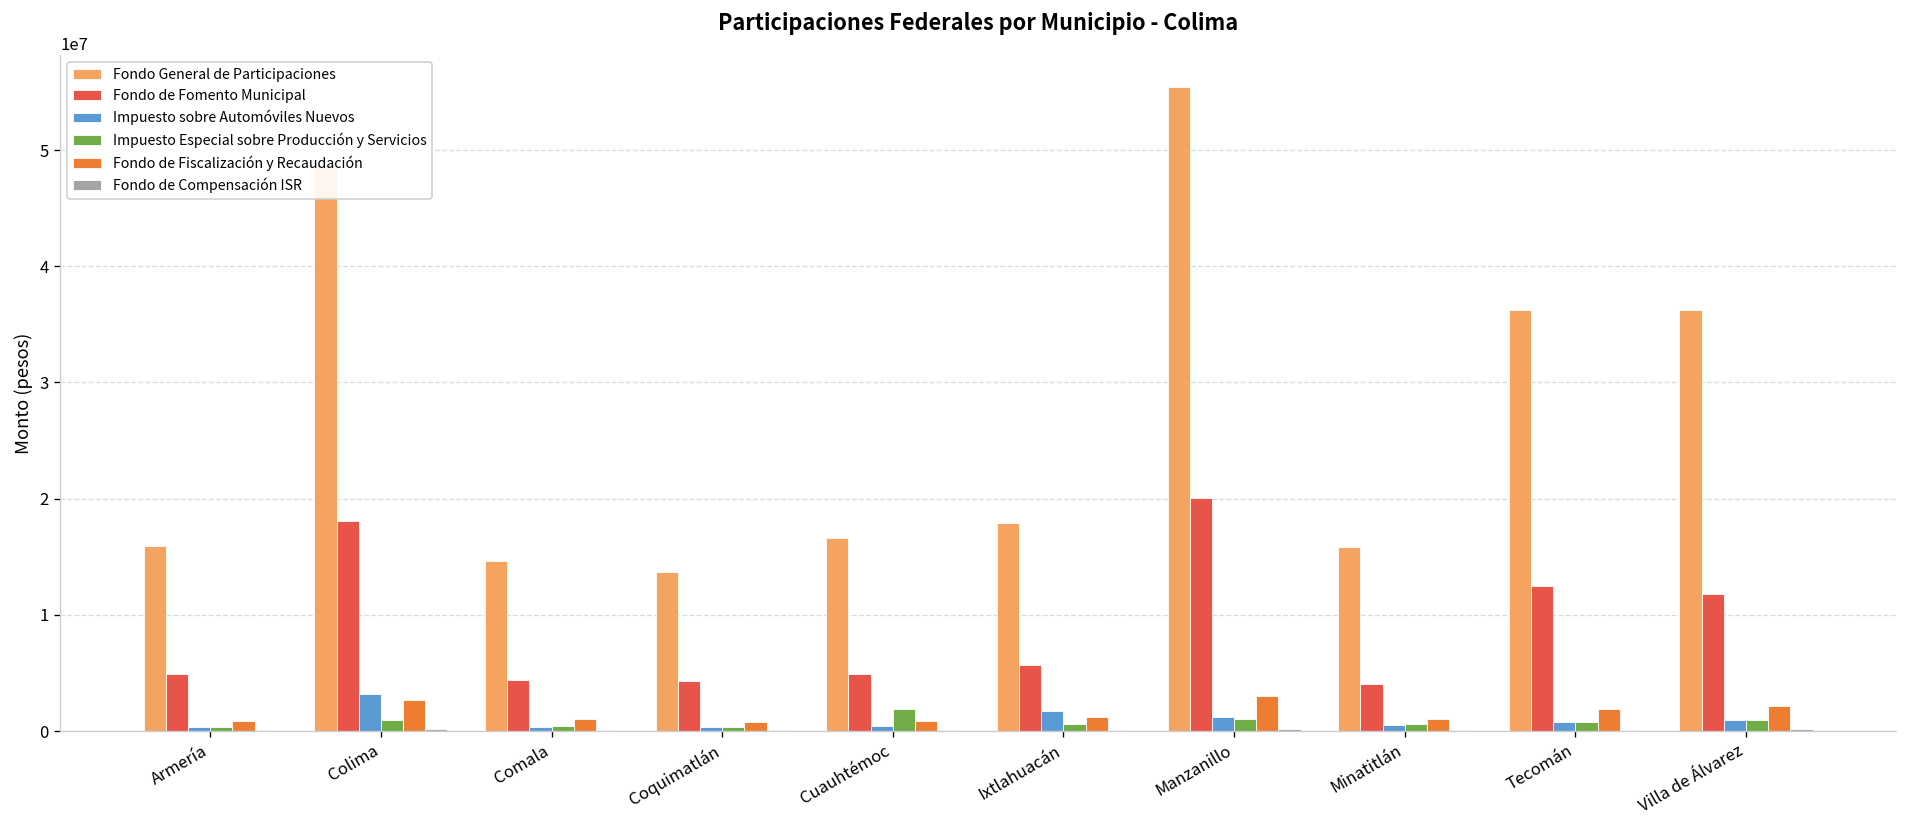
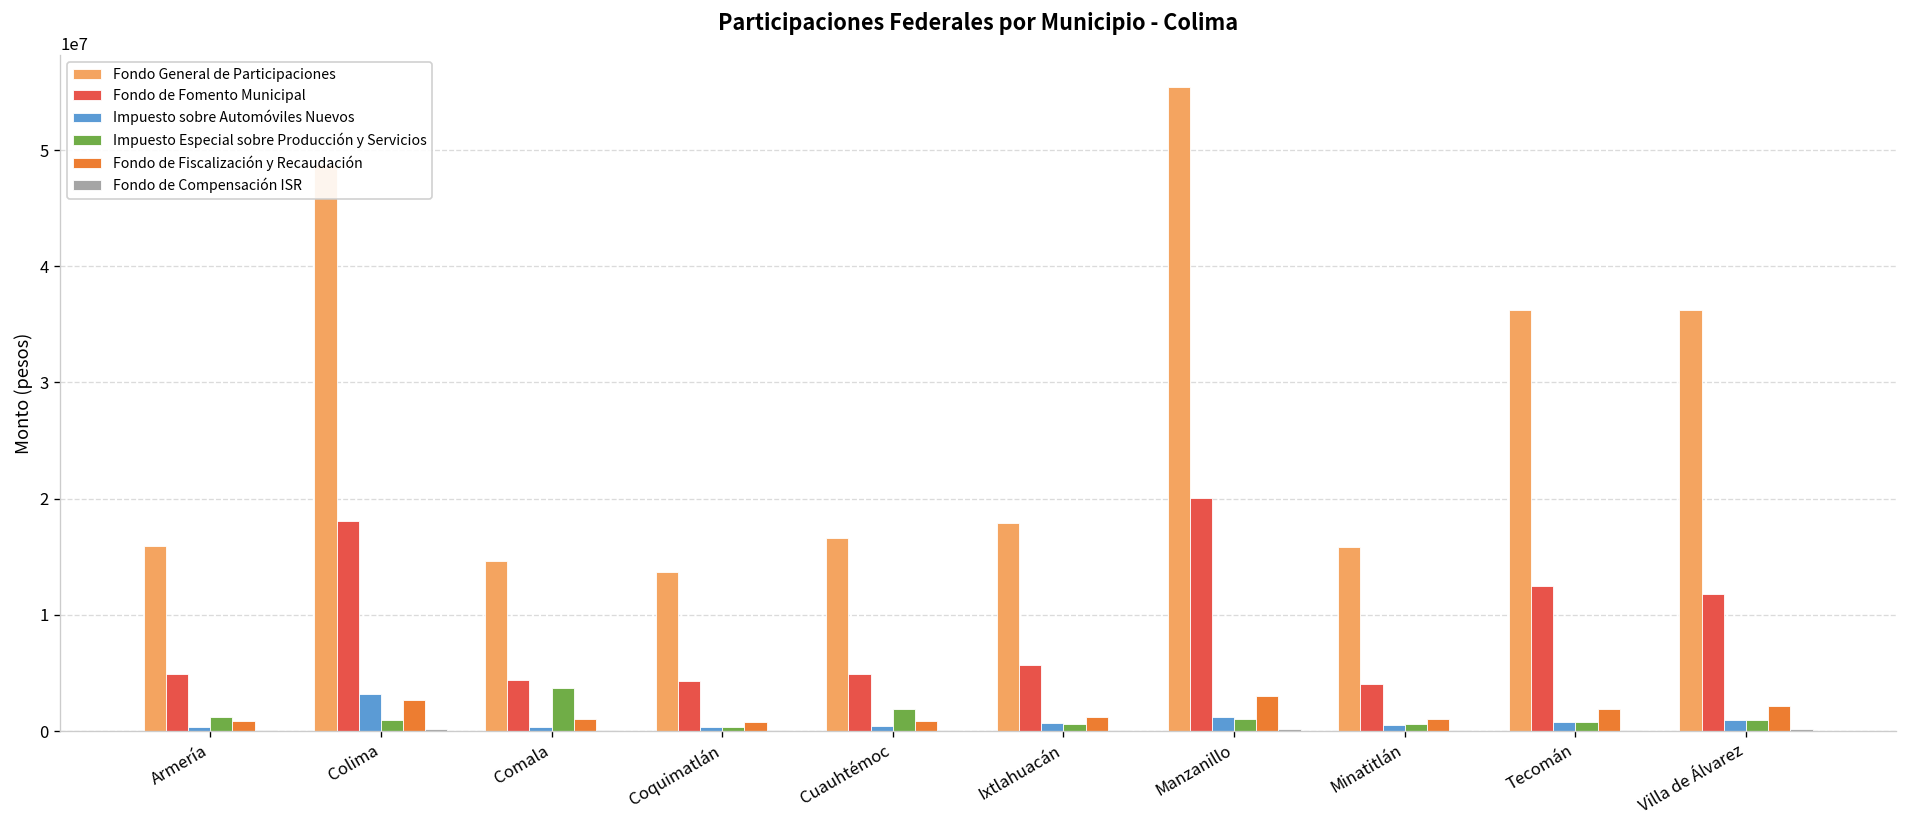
  {
    "Fondo General de Participaciones": {
      "Armería": 16000000,
      "Comala": 15000000,
      "Coquimatlán": 14000000,
      "Cuauhtémoc": 17000000,
      "Ixtlahuacán": 18000000,
      "Manzanillo": 55000000,
      "Minatitlán": 16000000,
      "Tecomán": 36000000,
      "Villa de Álvarez": 36000000
    },
    "Impuesto sobre Automóviles Nuevos": {
      "Armería": 0,
      "Colima": 3000000,
      "Comala": 0,
      "Coquimatlán": 0,
      "Cuauhtémoc": 0,
-     "Ixtlahuacán": 2000000,
+     "Ixtlahuacán": 1000000,
      "Manzanillo": 1000000,
      "Minatitlán": 1000000,
      "Tecomán": 1000000,
      "Villa de Álvarez": 1000000
    },
    "Impuesto Especial sobre Producción y Servicios": {
-     "Armería": 0,
+     "Armería": 1000000,
      "Colima": 1000000,
-     "Comala": 0,
+     "Comala": 4000000,
      "Coquimatlán": 0,
      "Cuauhtémoc": 2000000,
      "Ixtlahuacán": 1000000,
      "Manzanillo": 1000000,
      "Minatitlán": 1000000,
      "Tecomán": 1000000,
      "Villa de Álvarez": 1000000
    }
  }
